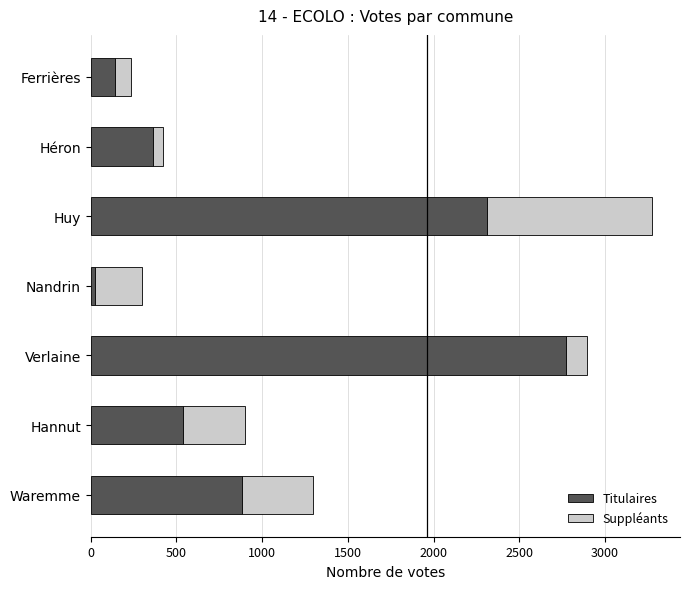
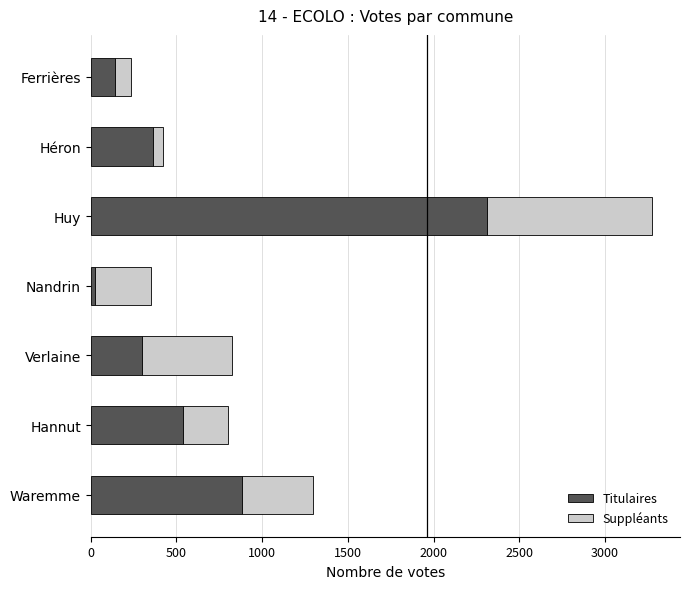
  {
    "Titulaires": {
      "Ferrières": 140,
      "Héron": 360,
      "Huy": 2310,
      "Nandrin": 30,
-     "Verlaine": 2770,
+     "Verlaine": 300,
      "Hannut": 540,
      "Waremme": 880
    },
    "Suppléants": {
      "Ferrières": 90,
      "Héron": 60,
      "Huy": 960,
-     "Nandrin": 280,
-     "Verlaine": 120,
-     "Hannut": 360,
+     "Nandrin": 330,
+     "Verlaine": 530,
+     "Hannut": 260,
      "Waremme": 410
    }
  }
